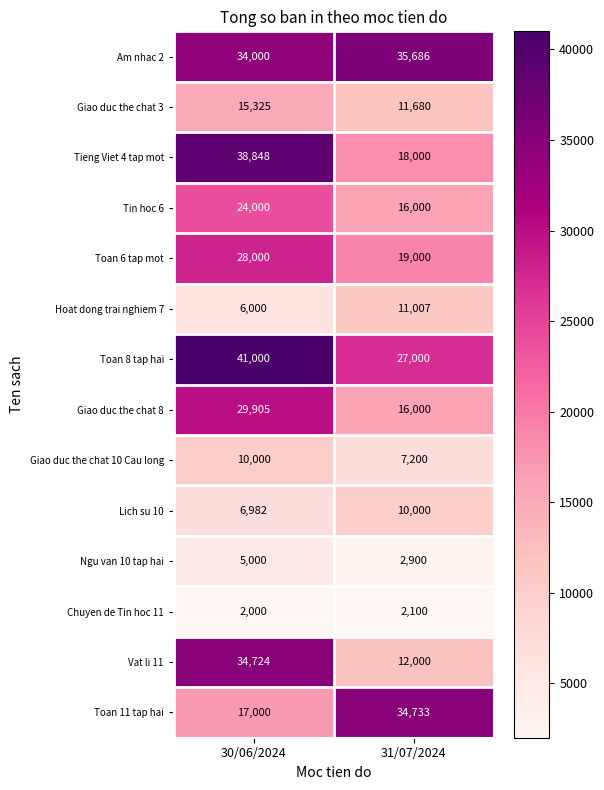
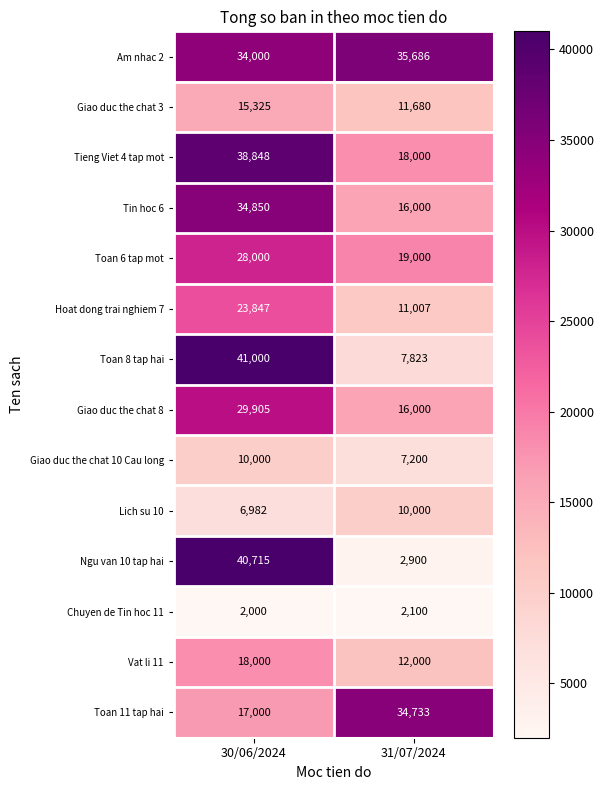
  {
    "Am nhac 2": {
      "30/06/2024": "34,000",
      "31/07/2024": "35,686"
    },
    "Giao duc the chat 3": {
      "30/06/2024": "15,325",
      "31/07/2024": "11,680"
    },
    "Tieng Viet 4 tap mot": {
      "30/06/2024": "38,848",
      "31/07/2024": "18,000"
    },
    "Tin hoc 6": {
-     "30/06/2024": "24,000",
+     "30/06/2024": "34,850",
      "31/07/2024": "16,000"
    },
    "Toan 6 tap mot": {
      "30/06/2024": "28,000",
      "31/07/2024": "19,000"
    },
    "Hoat dong trai nghiem 7": {
-     "30/06/2024": "6,000",
+     "30/06/2024": "23,847",
      "31/07/2024": "11,007"
    },
    "Toan 8 tap hai": {
      "30/06/2024": "41,000",
-     "31/07/2024": "27,000"
+     "31/07/2024": "7,823"
    },
    "Giao duc the chat 8": {
      "30/06/2024": "29,905",
      "31/07/2024": "16,000"
    },
    "Giao duc the chat 10 Cau long": {
      "30/06/2024": "10,000",
      "31/07/2024": "7,200"
    },
    "Lich su 10": {
      "30/06/2024": "6,982",
      "31/07/2024": "10,000"
    },
    "Ngu van 10 tap hai": {
-     "30/06/2024": "5,000",
+     "30/06/2024": "40,715",
      "31/07/2024": "2,900"
    },
    "Chuyen de Tin hoc 11": {
      "30/06/2024": "2,000",
      "31/07/2024": "2,100"
    },
    "Vat li 11": {
-     "30/06/2024": "34,724",
+     "30/06/2024": "18,000",
      "31/07/2024": "12,000"
    },
    "Toan 11 tap hai": {
      "30/06/2024": "17,000",
      "31/07/2024": "34,733"
    }
  }
